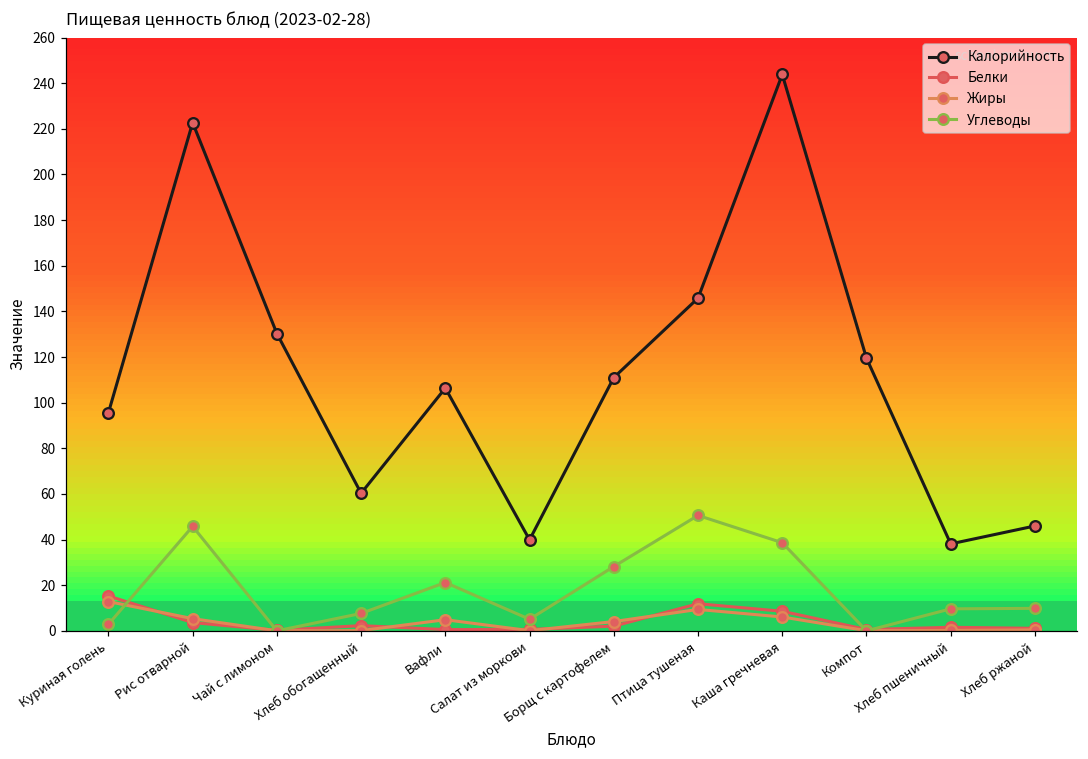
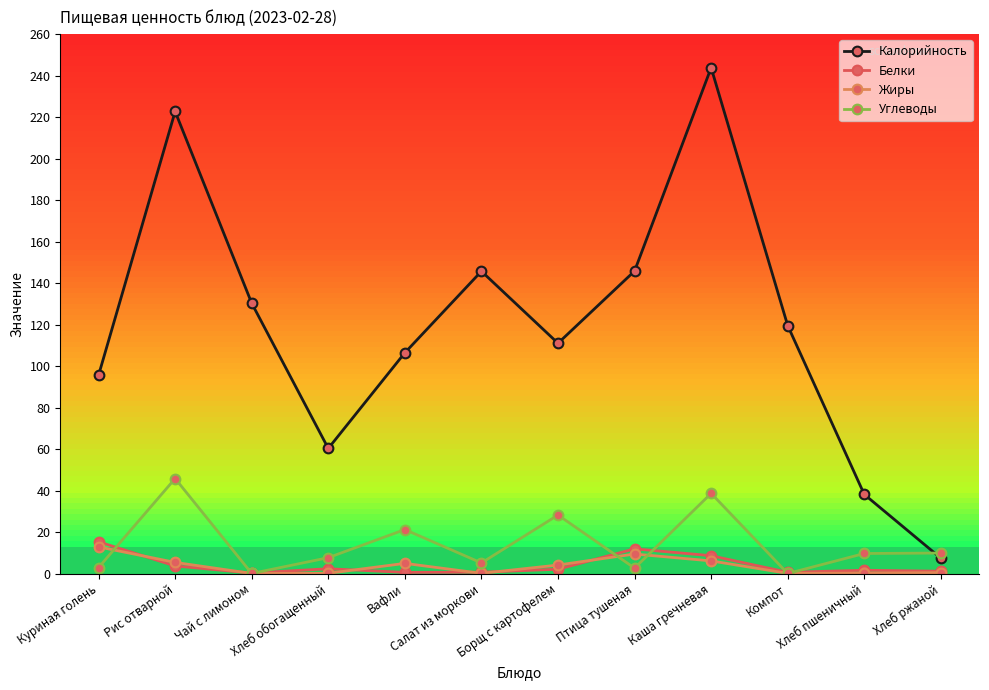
  {
    "Калорийность": {
      "Куриная голень": 96,
      "Рис отварной": 223,
      "Чай с лимоном": 130,
      "Хлеб обогащенный": 60,
      "Вафли": 106,
-     "Салат из моркови": 40,
+     "Салат из моркови": 146,
      "Борщ с картофелем": 111,
      "Птица тушеная": 146,
      "Каша гречневая": 244,
      "Компот": 120,
      "Хлеб пшеничный": 38,
-     "Хлеб ржаной": 46
+     "Хлеб ржаной": 7
    },
    "Углеводы": {
      "Куриная голень": 3,
      "Рис отварной": 46,
      "Хлеб обогащенный": 8,
      "Вафли": 21,
      "Салат из моркови": 5,
      "Борщ с картофелем": 28,
-     "Птица тушеная": 51,
+     "Птица тушеная": 3,
      "Каша гречневая": 39,
      "Хлеб пшеничный": 10,
      "Хлеб ржаной": 10
    }
  }
